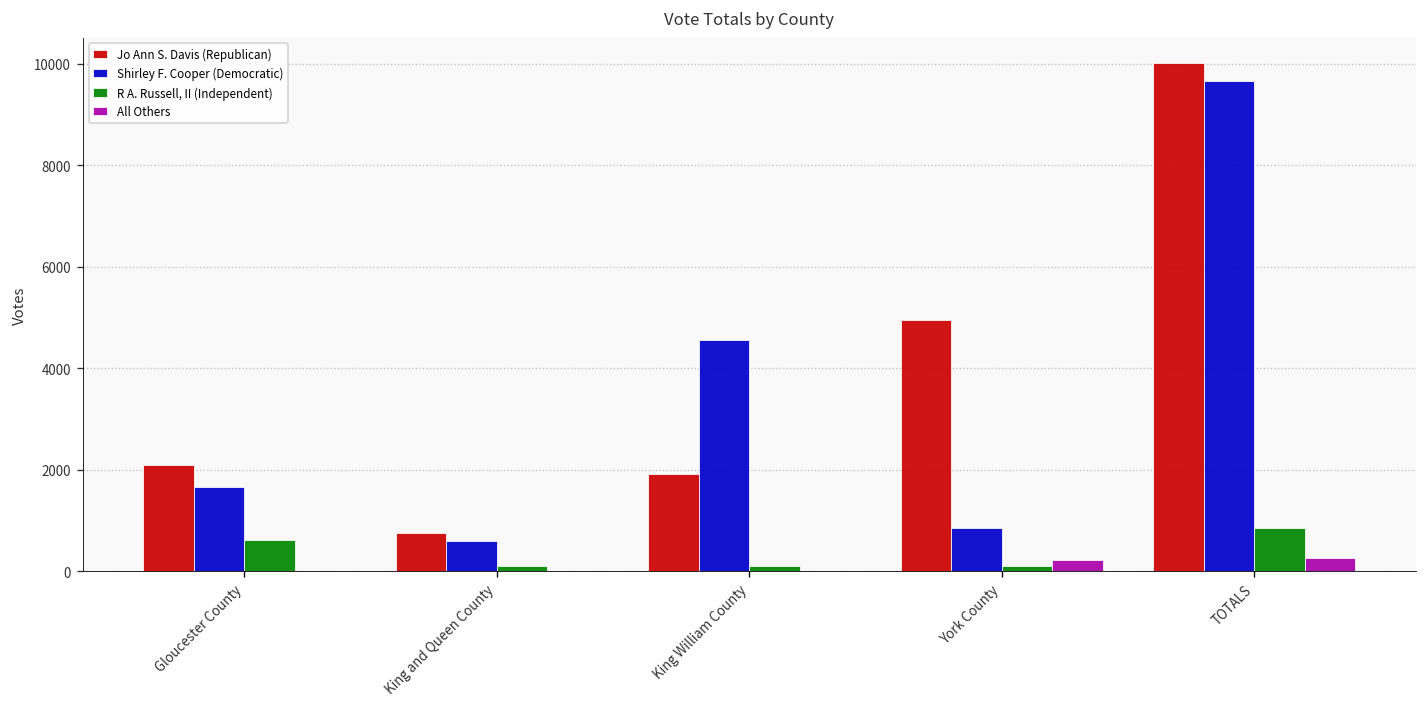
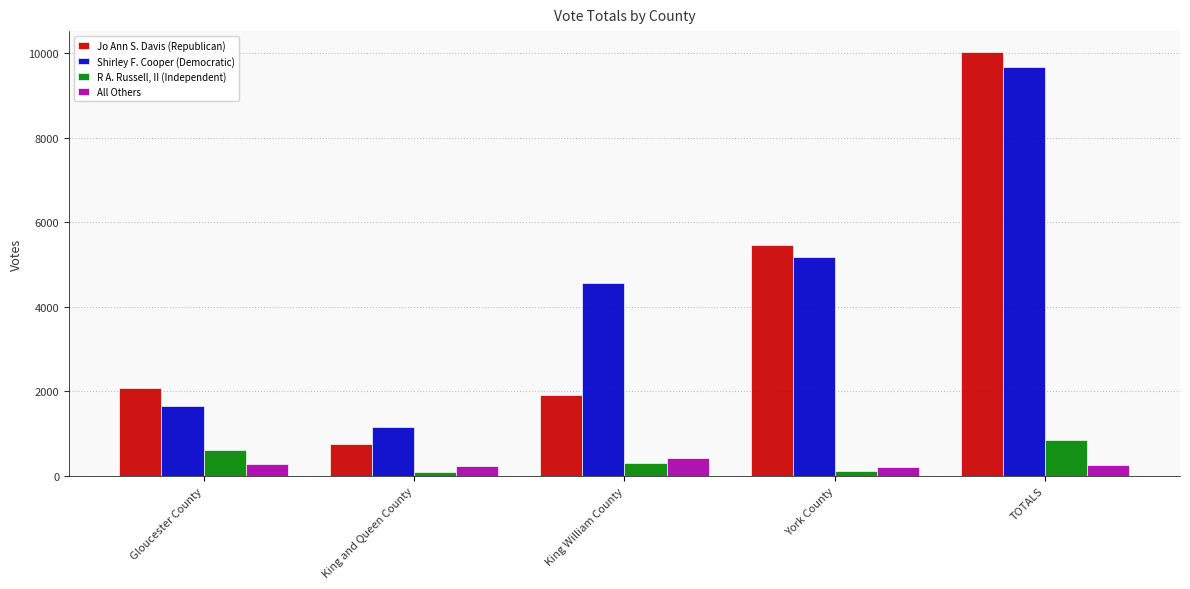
  {
    "Jo Ann S. Davis (Republican)": {
      "Gloucester County": 2100,
      "King and Queen County": 800,
      "King William County": 1900,
-     "York County": 4900,
+     "York County": 5500,
      "TOTALS": 10000
    },
    "Shirley F. Cooper (Democratic)": {
      "Gloucester County": 1700,
-     "King and Queen County": 600,
+     "King and Queen County": 1200,
      "King William County": 4600,
-     "York County": 900,
+     "York County": 5200,
      "TOTALS": 9700
    },
    "R A. Russell, II (Independent)": {
      "Gloucester County": 600,
      "King and Queen County": 100,
-     "King William County": 100,
+     "King William County": 300,
      "York County": 100,
      "TOTALS": 900
    },
    "All Others": {
-     "Gloucester County": 0,
-     "King and Queen County": 0,
-     "King William County": 0,
+     "Gloucester County": 300,
+     "King and Queen County": 200,
+     "King William County": 400,
      "York County": 200,
      "TOTALS": 300
    }
  }
